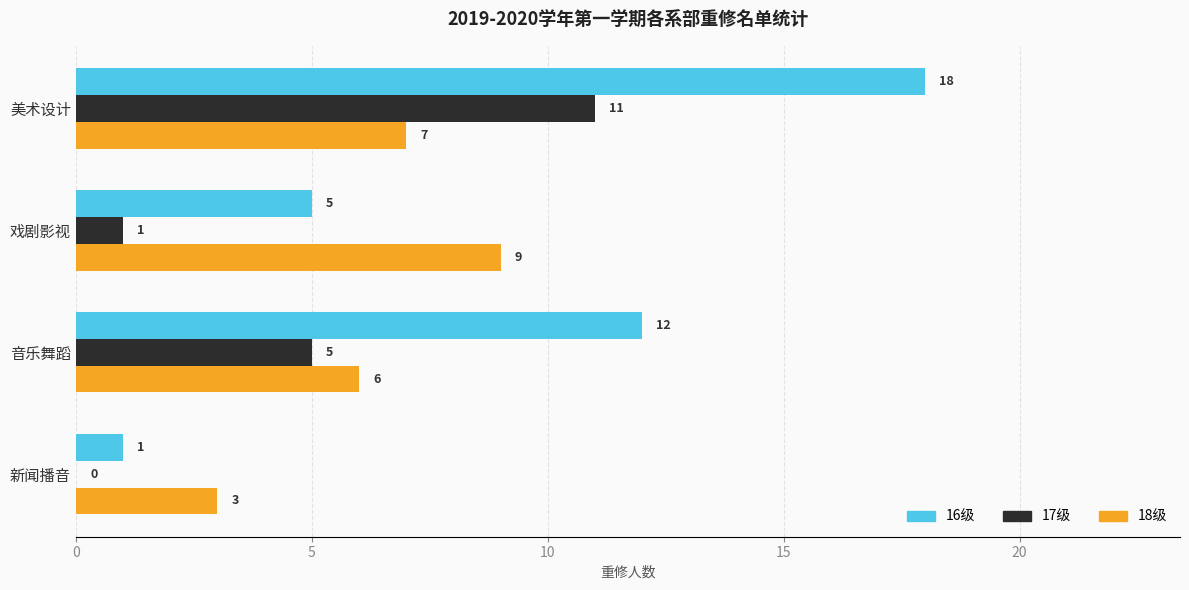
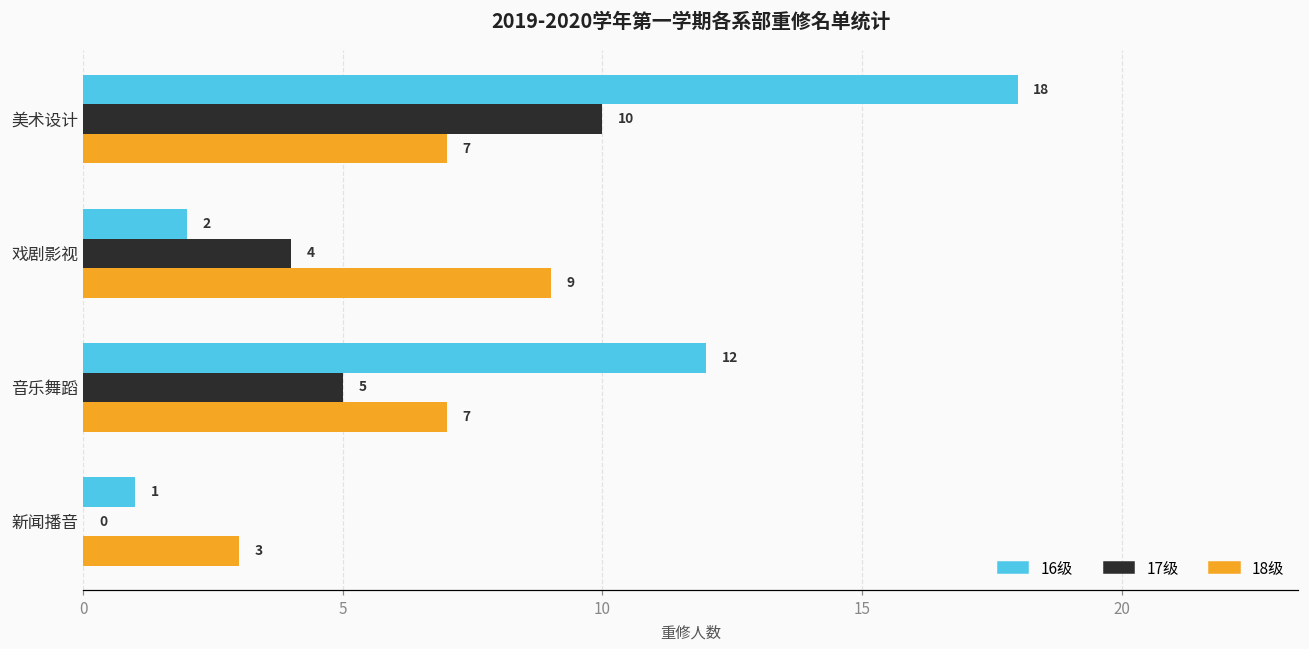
  {
    "16级": {
      "美术设计": 18,
-     "戏剧影视": 5,
+     "戏剧影视": 2,
      "音乐舞蹈": 12,
      "新闻播音": 1
    },
    "17级": {
-     "美术设计": 11,
-     "戏剧影视": 1,
+     "美术设计": 10,
+     "戏剧影视": 4,
      "音乐舞蹈": 5,
      "新闻播音": 0
    },
    "18级": {
      "美术设计": 7,
      "戏剧影视": 9,
-     "音乐舞蹈": 6,
+     "音乐舞蹈": 7,
      "新闻播音": 3
    }
  }
